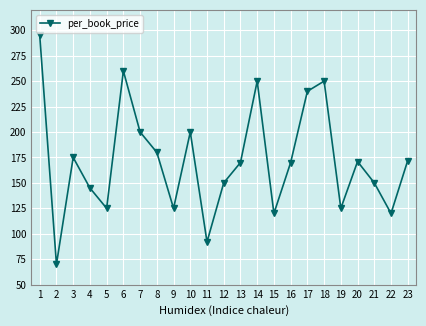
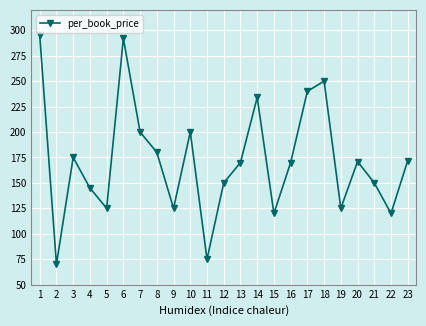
  {
    "1": 295,
    "2": 70,
    "3": 175,
    "4": 145,
    "5": 125,
-   "6": 260,
+   "6": 292,
    "7": 200,
    "8": 180,
    "9": 125,
    "10": 200,
-   "11": 92,
+   "11": 75,
    "12": 150,
    "13": 170,
-   "14": 250,
+   "14": 234,
    "15": 120,
    "16": 170,
    "17": 240,
    "18": 250,
    "19": 125,
    "20": 171,
    "21": 150,
    "22": 120,
    "23": 172
  }
